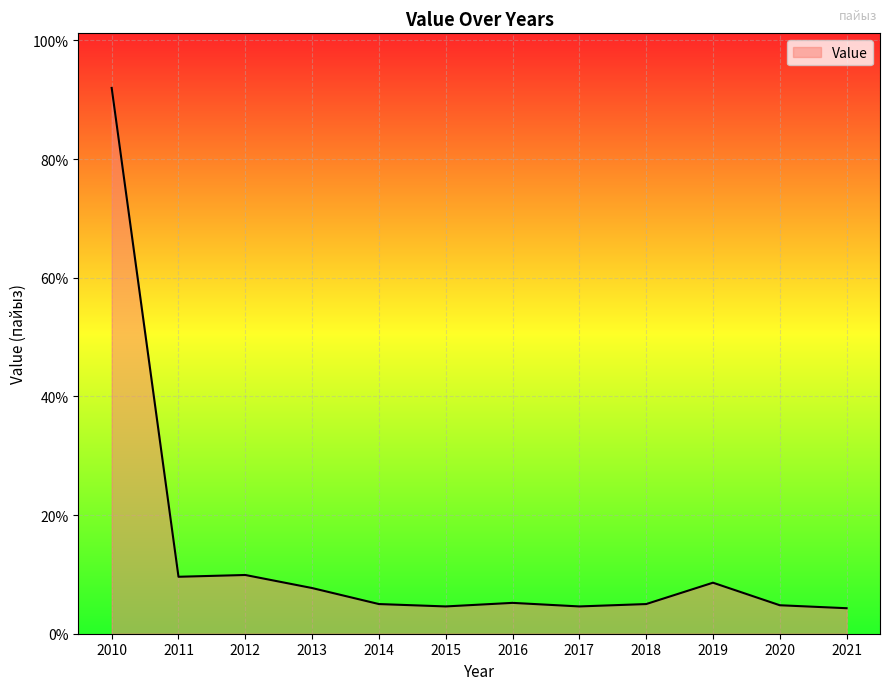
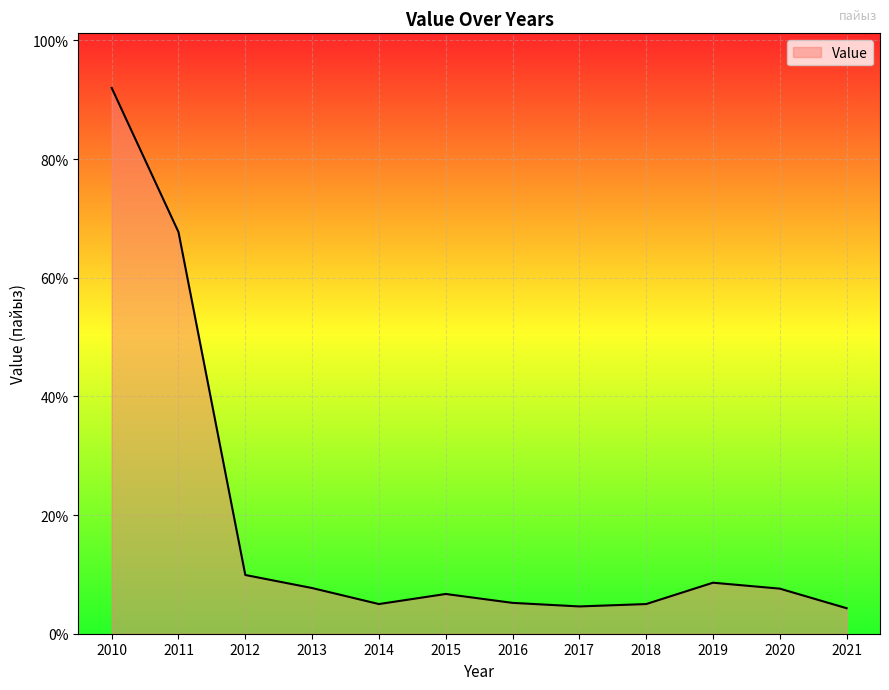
  {
    "2010": "92%",
-   "2011": "10%",
+   "2011": "68%",
    "2012": "10%",
    "2013": "8%",
    "2014": "5%",
-   "2015": "5%",
+   "2015": "7%",
    "2016": "5%",
    "2017": "5%",
    "2018": "5%",
    "2019": "9%",
-   "2020": "5%",
+   "2020": "8%",
    "2021": "4%"
  }
